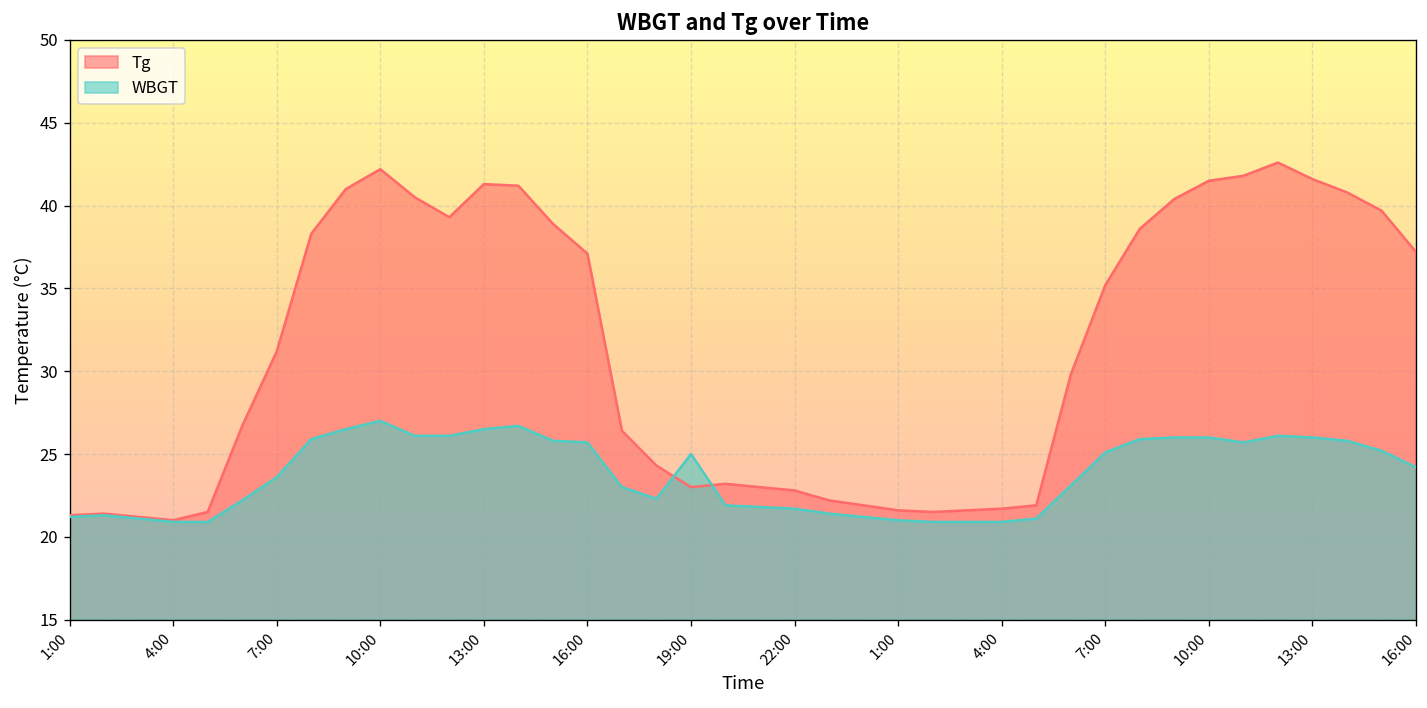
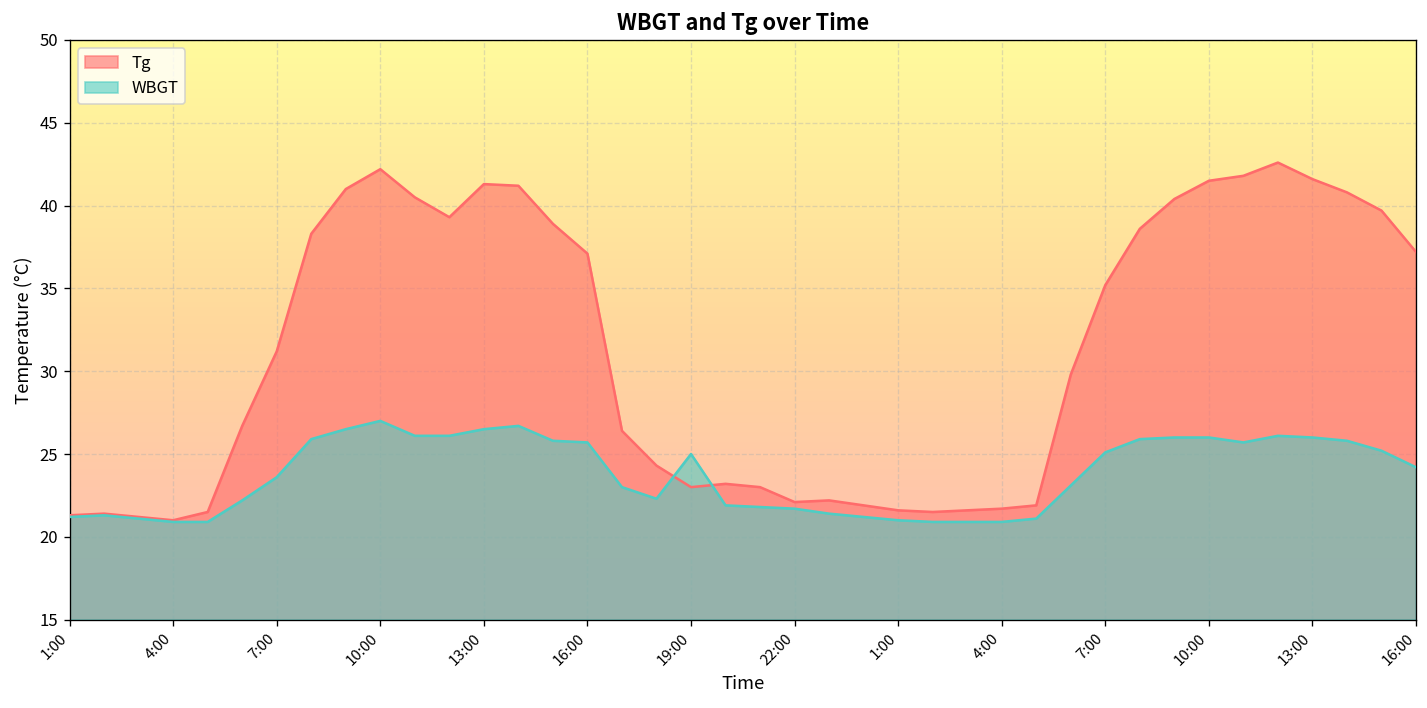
  {
    "Tg": {
      "19:00": 23.0,
-     "22:00": 22.8
+     "22:00": 22.1
    },
    "WBGT": {
      "19:00": 25.0,
      "22:00": 21.7
    }
  }
